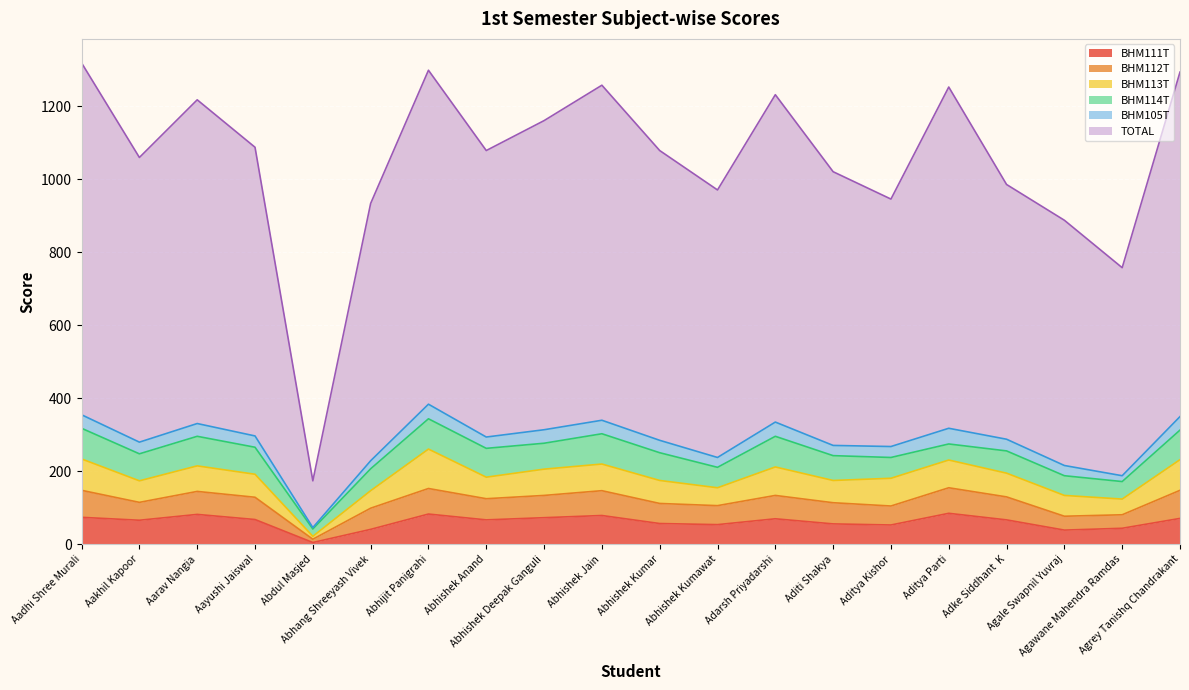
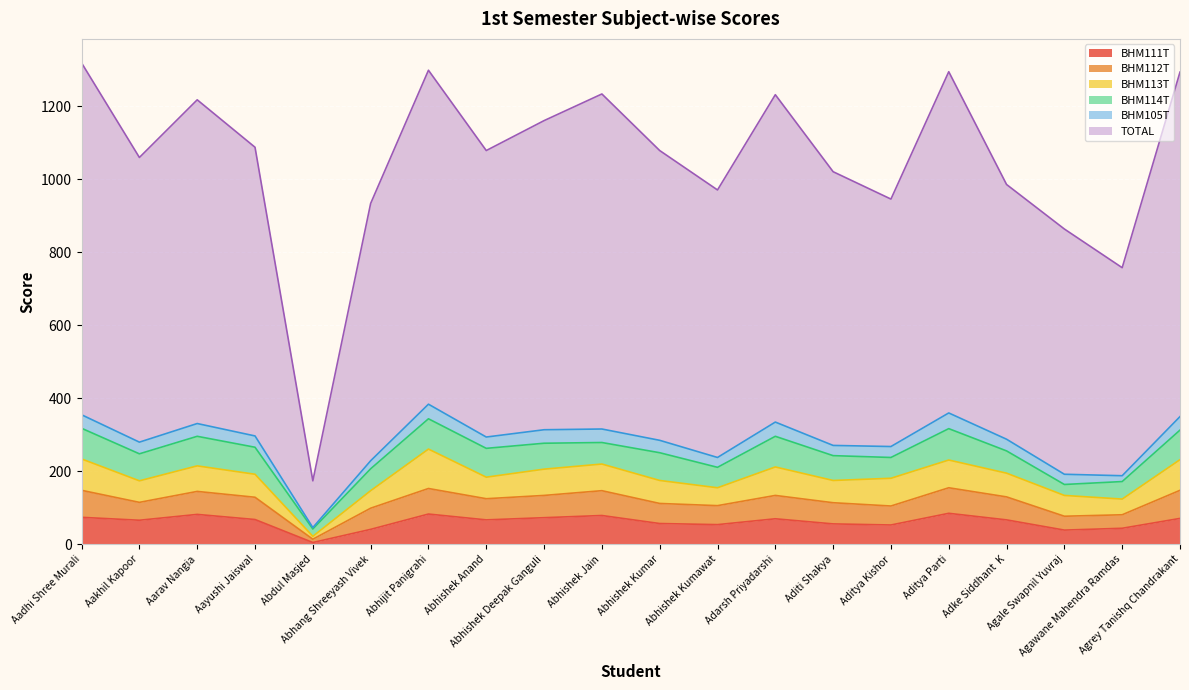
  {
    "BHM113T": {
      "Aadhi Shree Murali": 90,
      "Aakhil Kapoor": 60,
      "Aarav Nangia": 70,
      "Aayushi Jaiswal": 60,
      "Abdul Masjed": 10,
      "Abhang Shreeyash Vivek": 50,
      "Abhijit Panigrahi": 110,
      "Abhishek Anand": 60,
      "Abhishek Deepak Ganguli": 70,
      "Abhishek Jain": 70,
      "Abhishek Kumar": 60,
      "Abhishek Kumawat": 50,
      "Adarsh Priyadarshi": 80,
      "Aditi Shakya": 60,
      "Aditya Kishor": 80,
      "Aditya Parti": 80,
      "Adke Siddhant K": 70,
      "Agale Swapnil Yuvraj": 60,
      "Agawane Mahendra Ramdas": 40,
      "Agrey Tanishq Chandrakant": 80
    },
    "BHM114T": {
      "Aadhi Shree Murali": 80,
      "Aakhil Kapoor": 70,
      "Aarav Nangia": 80,
      "Aayushi Jaiswal": 70,
      "Abhang Shreeyash Vivek": 60,
      "Abhijit Panigrahi": 80,
      "Abhishek Anand": 80,
      "Abhishek Deepak Ganguli": 70,
-     "Abhishek Jain": 80,
+     "Abhishek Jain": 60,
      "Abhishek Kumar": 80,
      "Abhishek Kumawat": 60,
      "Adarsh Priyadarshi": 80,
      "Aditi Shakya": 70,
      "Aditya Kishor": 60,
-     "Aditya Parti": 40,
+     "Aditya Parti": 90,
      "Adke Siddhant K": 60,
-     "Agale Swapnil Yuvraj": 50,
+     "Agale Swapnil Yuvraj": 30,
      "Agawane Mahendra Ramdas": 50,
      "Agrey Tanishq Chandrakant": 80
    },
    "BHM105T": {
      "Aadhi Shree Murali": 40,
      "Aakhil Kapoor": 30,
      "Aarav Nangia": 40,
      "Aayushi Jaiswal": 30,
      "Abhang Shreeyash Vivek": 20,
      "Abhijit Panigrahi": 40,
      "Abhishek Anand": 30,
      "Abhishek Deepak Ganguli": 40,
      "Abhishek Jain": 40,
      "Abhishek Kumar": 30,
      "Abhishek Kumawat": 30,
      "Adarsh Priyadarshi": 40,
      "Aditi Shakya": 30,
      "Aditya Kishor": 30,
      "Aditya Parti": 40,
      "Adke Siddhant K": 30,
      "Agale Swapnil Yuvraj": 30,
      "Agawane Mahendra Ramdas": 20,
      "Agrey Tanishq Chandrakant": 40
    },
    "TOTAL": {
      "Aadhi Shree Murali": 960,
      "Aakhil Kapoor": 780,
      "Aarav Nangia": 890,
      "Aayushi Jaiswal": 790,
      "Abdul Masjed": 130,
      "Abhang Shreeyash Vivek": 710,
      "Abhijit Panigrahi": 920,
      "Abhishek Anand": 790,
      "Abhishek Deepak Ganguli": 850,
      "Abhishek Jain": 920,
      "Abhishek Kumar": 790,
      "Abhishek Kumawat": 730,
      "Adarsh Priyadarshi": 900,
      "Aditi Shakya": 750,
      "Aditya Kishor": 680,
      "Aditya Parti": 940,
      "Adke Siddhant K": 700,
      "Agale Swapnil Yuvraj": 670,
      "Agawane Mahendra Ramdas": 570,
      "Agrey Tanishq Chandrakant": 940
    }
  }
